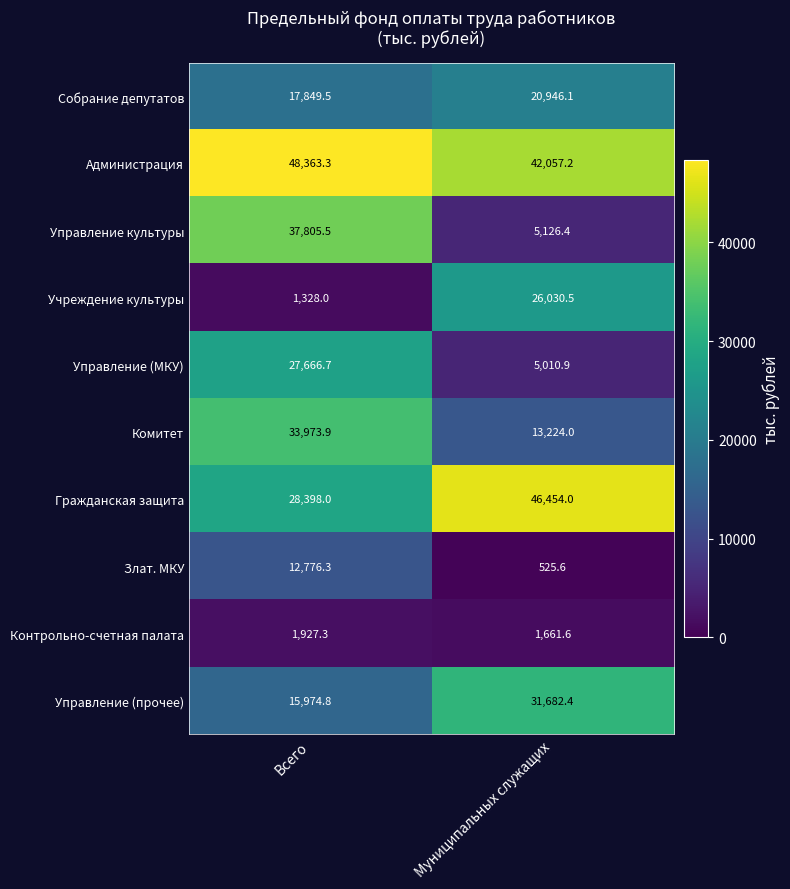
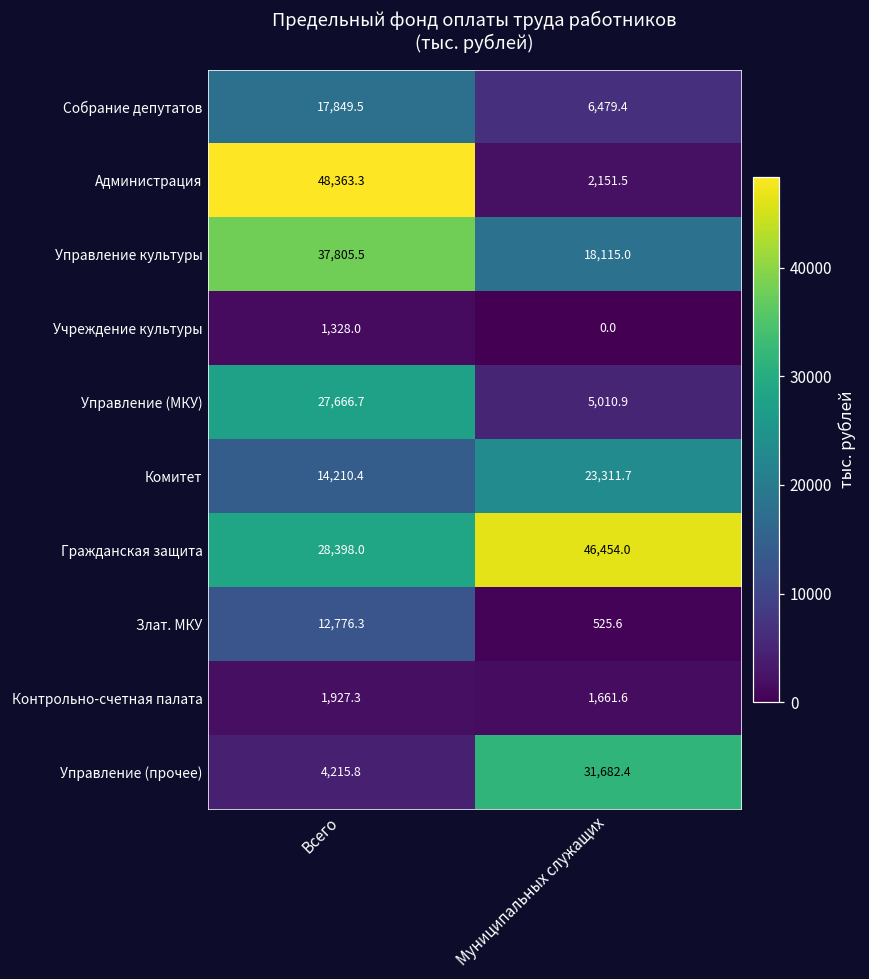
  {
    "Собрание депутатов": {
      "Всего": "17,849.5",
-     "Муниципальных служащих": "20,946.1"
+     "Муниципальных служащих": "6,479.4"
    },
    "Администрация": {
      "Всего": "48,363.3",
-     "Муниципальных служащих": "42,057.2"
+     "Муниципальных служащих": "2,151.5"
    },
    "Управление культуры": {
      "Всего": "37,805.5",
-     "Муниципальных служащих": "5,126.4"
+     "Муниципальных служащих": "18,115.0"
    },
    "Учреждение культуры": {
      "Всего": "1,328.0",
-     "Муниципальных служащих": "26,030.5"
+     "Муниципальных служащих": "0.0"
    },
    "Управление (МКУ)": {
      "Всего": "27,666.7",
      "Муниципальных служащих": "5,010.9"
    },
    "Комитет": {
-     "Всего": "33,973.9",
-     "Муниципальных служащих": "13,224.0"
+     "Всего": "14,210.4",
+     "Муниципальных служащих": "23,311.7"
    },
    "Гражданская защита": {
      "Всего": "28,398.0",
      "Муниципальных служащих": "46,454.0"
    },
    "Злат. МКУ": {
      "Всего": "12,776.3",
      "Муниципальных служащих": "525.6"
    },
    "Контрольно-счетная палата": {
      "Всего": "1,927.3",
      "Муниципальных служащих": "1,661.6"
    },
    "Управление (прочее)": {
-     "Всего": "15,974.8",
+     "Всего": "4,215.8",
      "Муниципальных служащих": "31,682.4"
    }
  }
